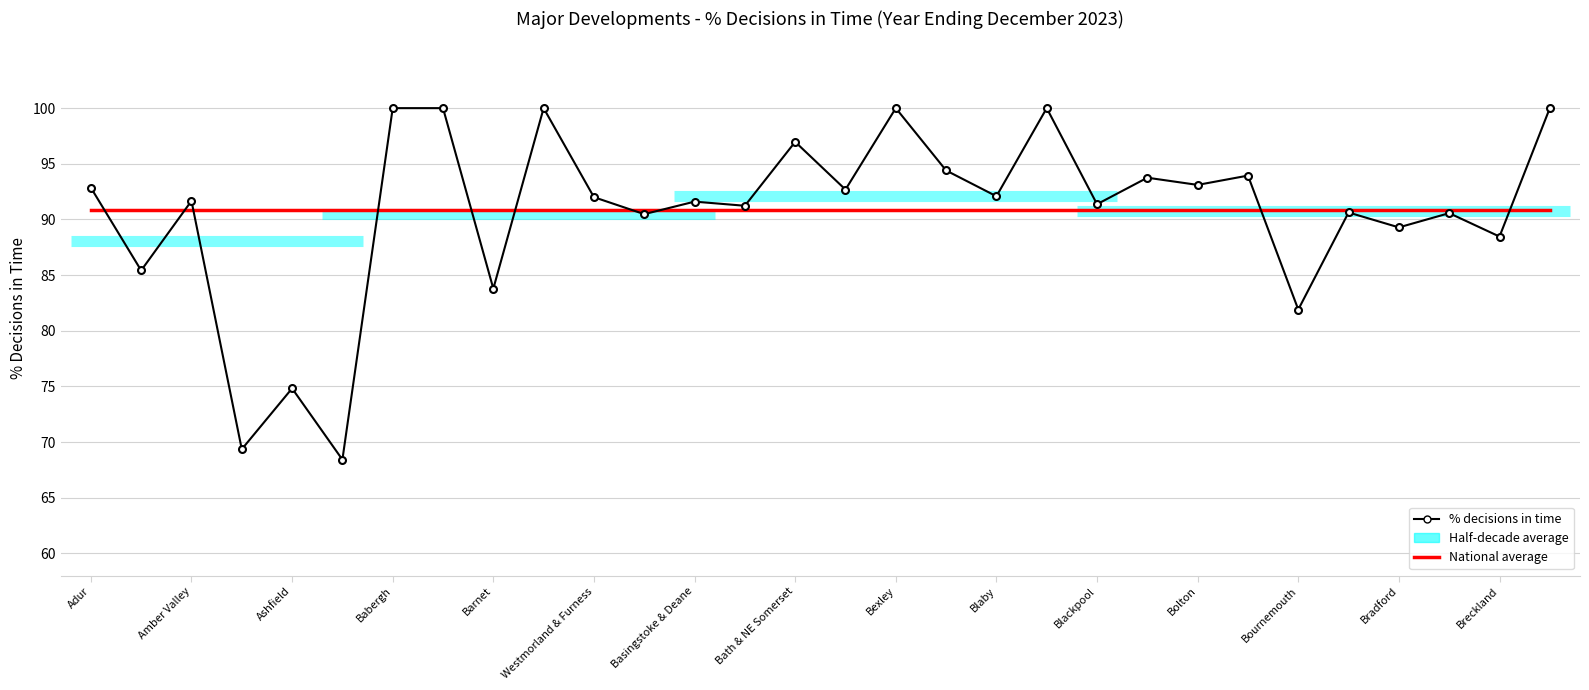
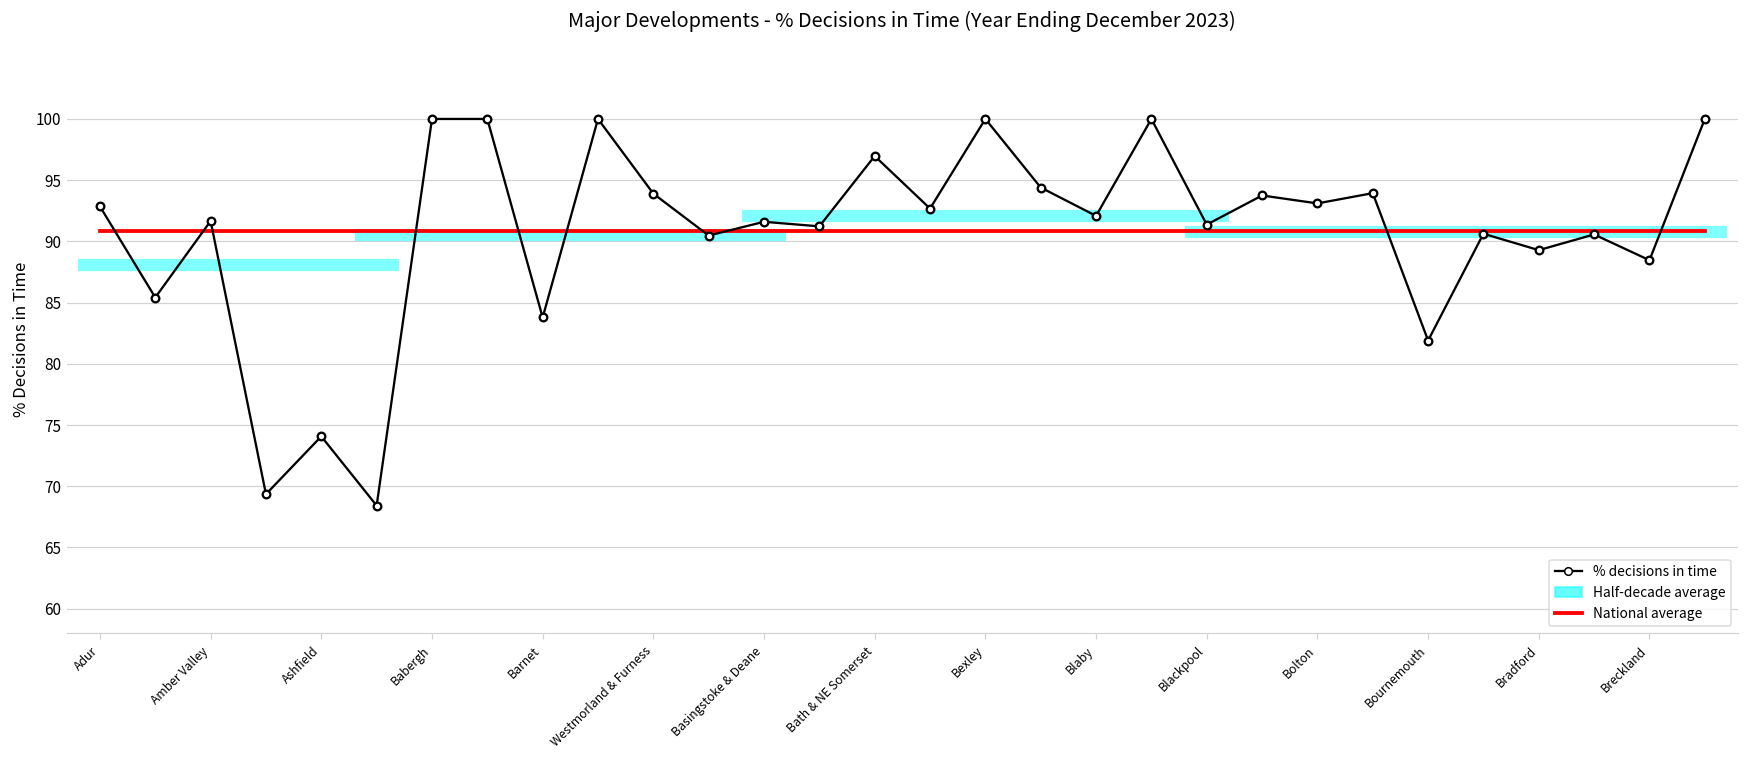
  {
    "% decisions in time": {
      "Adur": 92.9,
      "Amber Valley": 91.7,
-     "Ashfield": 74.8,
+     "Ashfield": 74.1,
      "Babergh": 100.0,
      "Barnet": 83.8,
-     "Westmorland & Furness": 92.0,
+     "Westmorland & Furness": 93.9,
      "Basingstoke & Deane": 91.6,
      "Bath & NE Somerset": 97.0,
      "Bexley": 100.0,
      "Blaby": 92.1,
      "Blackpool": 91.4,
      "Bolton": 93.1,
      "Bournemouth": 81.9,
      "Bradford": 89.3,
      "Breckland": 88.5
    },
    "National average": {
      "Adur": 90.8,
      "Amber Valley": 90.8,
      "Ashfield": 90.8,
      "Babergh": 90.8,
      "Barnet": 90.8,
      "Westmorland & Furness": 90.8,
      "Basingstoke & Deane": 90.8,
      "Bath & NE Somerset": 90.8,
      "Bexley": 90.8,
      "Blaby": 90.8,
      "Blackpool": 90.8,
      "Bolton": 90.8,
      "Bournemouth": 90.8,
      "Bradford": 90.8,
      "Breckland": 90.8
    }
  }
